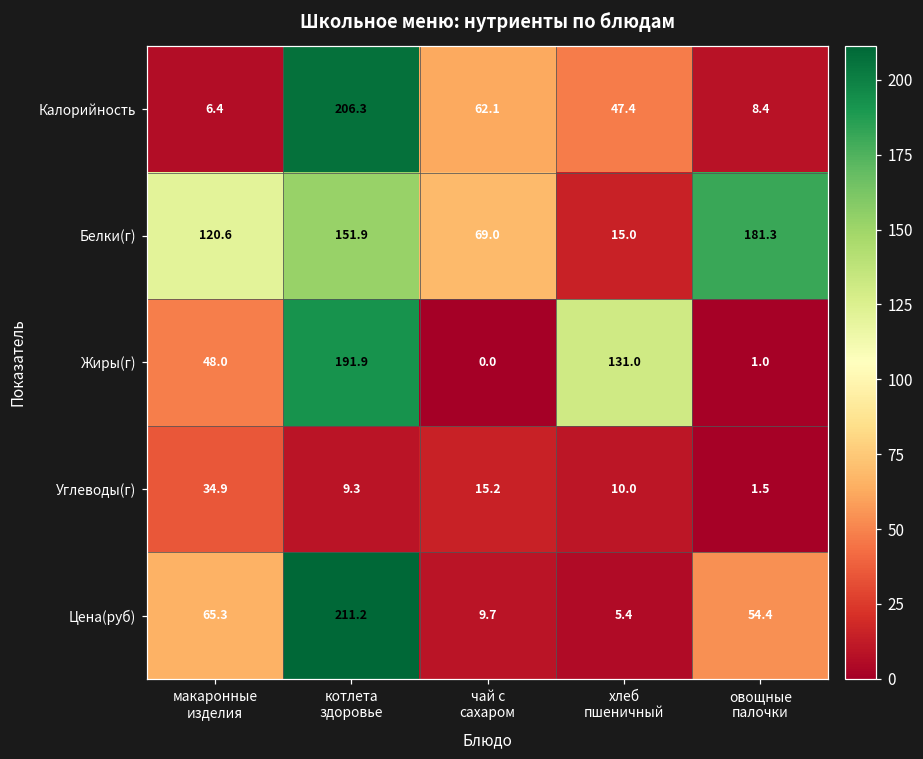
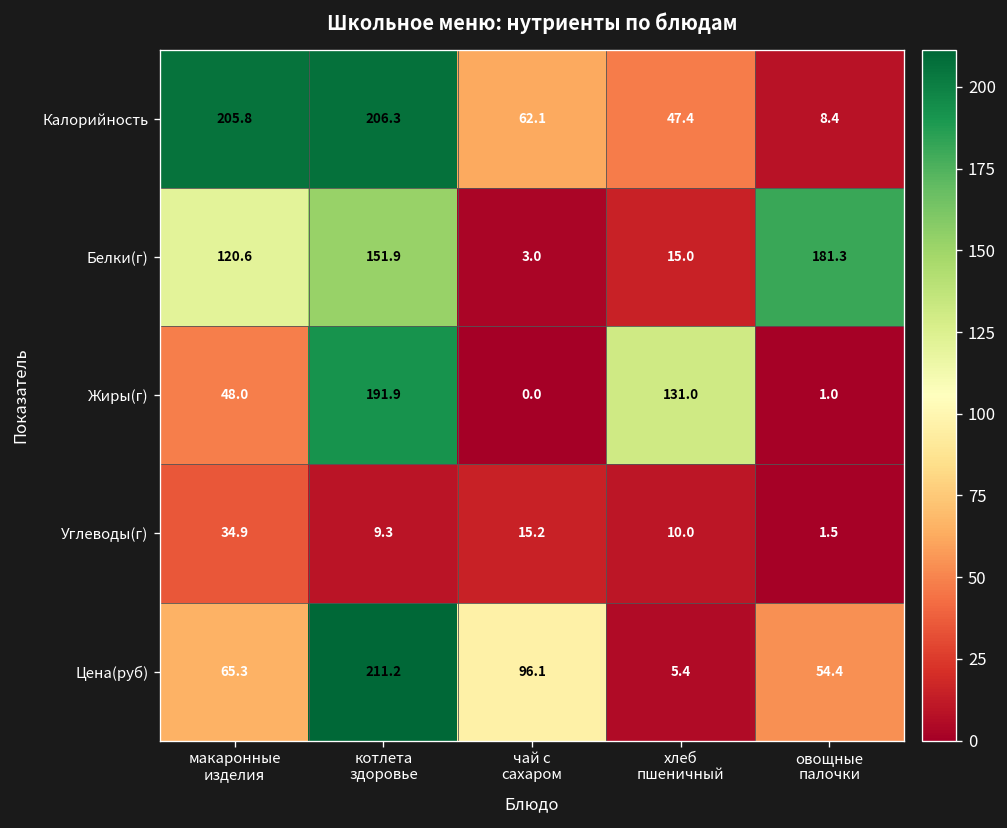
  {
    "Калорийность": {
-     "макаронные изделия": 6.4,
+     "макаронные изделия": 205.8,
      "котлета здоровье": 206.3,
      "чай с сахаром": 62.1,
      "хлеб пшеничный": 47.4,
      "овощные палочки": 8.4
    },
    "Белки(г)": {
      "макаронные изделия": 120.6,
      "котлета здоровье": 151.9,
-     "чай с сахаром": 69.0,
+     "чай с сахаром": 3.0,
      "хлеб пшеничный": 15.0,
      "овощные палочки": 181.3
    },
    "Жиры(г)": {
      "макаронные изделия": 48.0,
      "котлета здоровье": 191.9,
      "чай с сахаром": 0.0,
      "хлеб пшеничный": 131.0,
      "овощные палочки": 1.0
    },
    "Углеводы(г)": {
      "макаронные изделия": 34.9,
      "котлета здоровье": 9.3,
      "чай с сахаром": 15.2,
      "хлеб пшеничный": 10.0,
      "овощные палочки": 1.5
    },
    "Цена(руб)": {
      "макаронные изделия": 65.3,
      "котлета здоровье": 211.2,
-     "чай с сахаром": 9.7,
+     "чай с сахаром": 96.1,
      "хлеб пшеничный": 5.4,
      "овощные палочки": 54.4
    }
  }
